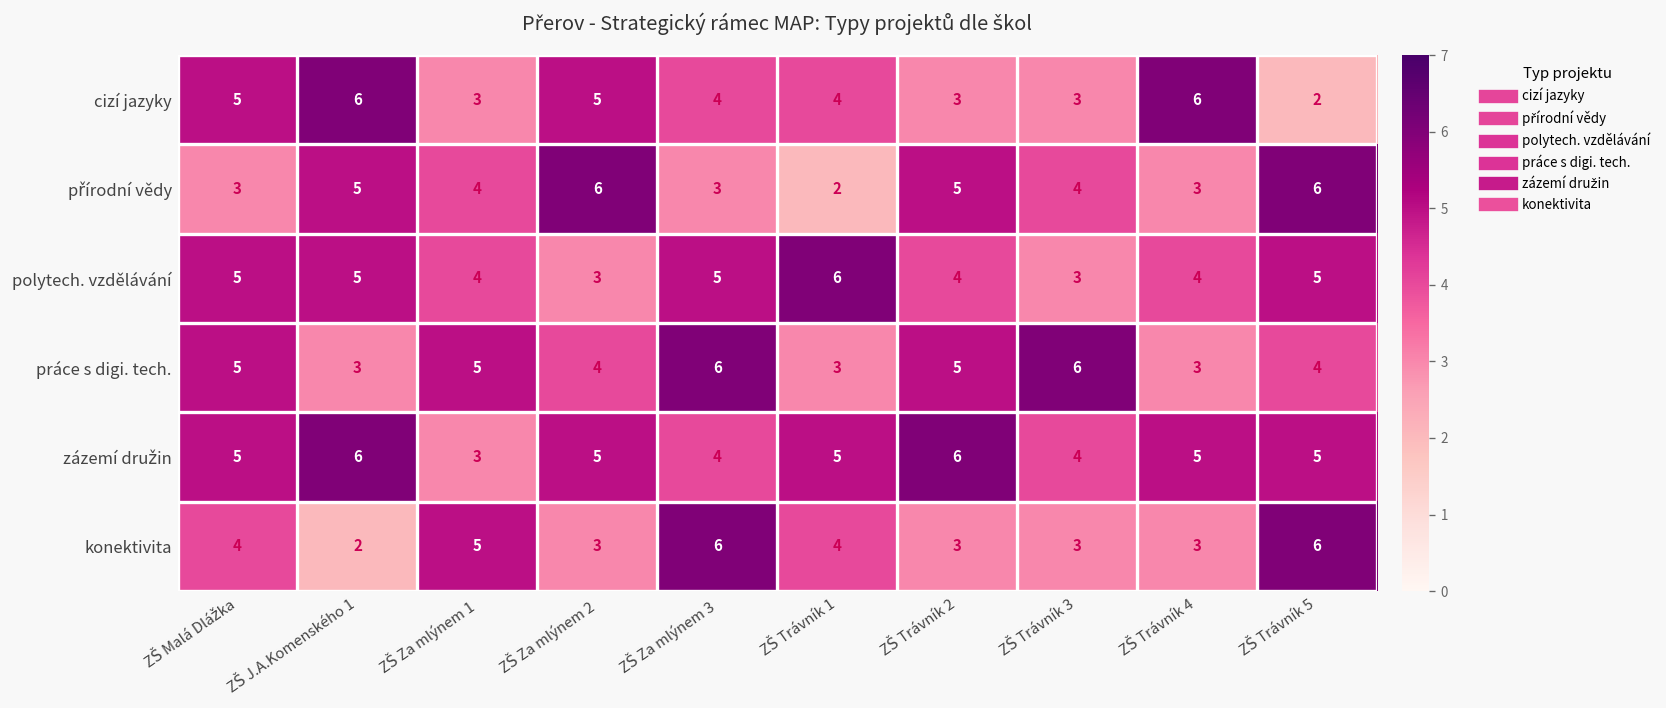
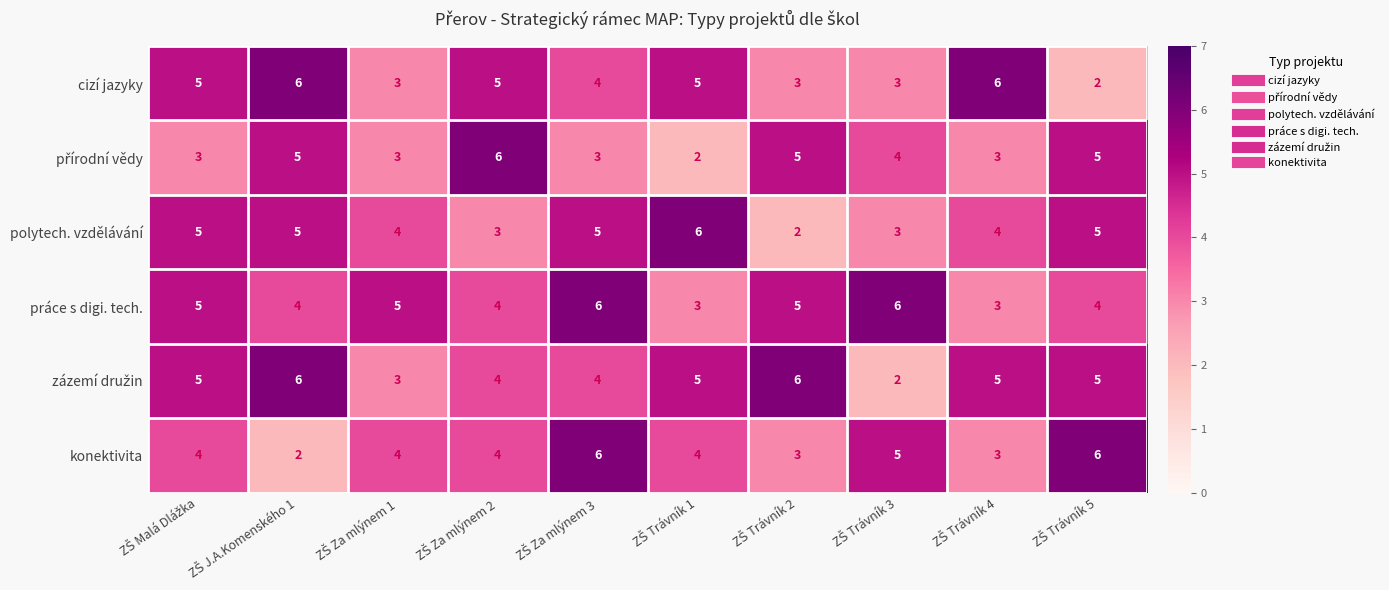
  {
    "cizí jazyky": {
      "ZŠ Malá Dlážka": 5,
      "ZŠ J.A.Komenského 1": 6,
      "ZŠ Za mlýnem 1": 3,
      "ZŠ Za mlýnem 2": 5,
      "ZŠ Za mlýnem 3": 4,
-     "ZŠ Trávník 1": 4,
+     "ZŠ Trávník 1": 5,
      "ZŠ Trávník 2": 3,
      "ZŠ Trávník 3": 3,
      "ZŠ Trávník 4": 6,
      "ZŠ Trávník 5": 2
    },
    "přírodní vědy": {
      "ZŠ Malá Dlážka": 3,
      "ZŠ J.A.Komenského 1": 5,
-     "ZŠ Za mlýnem 1": 4,
+     "ZŠ Za mlýnem 1": 3,
      "ZŠ Za mlýnem 2": 6,
      "ZŠ Za mlýnem 3": 3,
      "ZŠ Trávník 1": 2,
      "ZŠ Trávník 2": 5,
      "ZŠ Trávník 3": 4,
      "ZŠ Trávník 4": 3,
-     "ZŠ Trávník 5": 6
+     "ZŠ Trávník 5": 5
    },
    "polytech. vzdělávání": {
      "ZŠ Malá Dlážka": 5,
      "ZŠ J.A.Komenského 1": 5,
      "ZŠ Za mlýnem 1": 4,
      "ZŠ Za mlýnem 2": 3,
      "ZŠ Za mlýnem 3": 5,
      "ZŠ Trávník 1": 6,
-     "ZŠ Trávník 2": 4,
+     "ZŠ Trávník 2": 2,
      "ZŠ Trávník 3": 3,
      "ZŠ Trávník 4": 4,
      "ZŠ Trávník 5": 5
    },
    "práce s digi. tech.": {
      "ZŠ Malá Dlážka": 5,
-     "ZŠ J.A.Komenského 1": 3,
+     "ZŠ J.A.Komenského 1": 4,
      "ZŠ Za mlýnem 1": 5,
      "ZŠ Za mlýnem 2": 4,
      "ZŠ Za mlýnem 3": 6,
      "ZŠ Trávník 1": 3,
      "ZŠ Trávník 2": 5,
      "ZŠ Trávník 3": 6,
      "ZŠ Trávník 4": 3,
      "ZŠ Trávník 5": 4
    },
    "zázemí družin": {
      "ZŠ Malá Dlážka": 5,
      "ZŠ J.A.Komenského 1": 6,
      "ZŠ Za mlýnem 1": 3,
-     "ZŠ Za mlýnem 2": 5,
+     "ZŠ Za mlýnem 2": 4,
      "ZŠ Za mlýnem 3": 4,
      "ZŠ Trávník 1": 5,
      "ZŠ Trávník 2": 6,
-     "ZŠ Trávník 3": 4,
+     "ZŠ Trávník 3": 2,
      "ZŠ Trávník 4": 5,
      "ZŠ Trávník 5": 5
    },
    "konektivita": {
      "ZŠ Malá Dlážka": 4,
      "ZŠ J.A.Komenského 1": 2,
-     "ZŠ Za mlýnem 1": 5,
-     "ZŠ Za mlýnem 2": 3,
+     "ZŠ Za mlýnem 1": 4,
+     "ZŠ Za mlýnem 2": 4,
      "ZŠ Za mlýnem 3": 6,
      "ZŠ Trávník 1": 4,
      "ZŠ Trávník 2": 3,
-     "ZŠ Trávník 3": 3,
+     "ZŠ Trávník 3": 5,
      "ZŠ Trávník 4": 3,
      "ZŠ Trávník 5": 6
    }
  }
